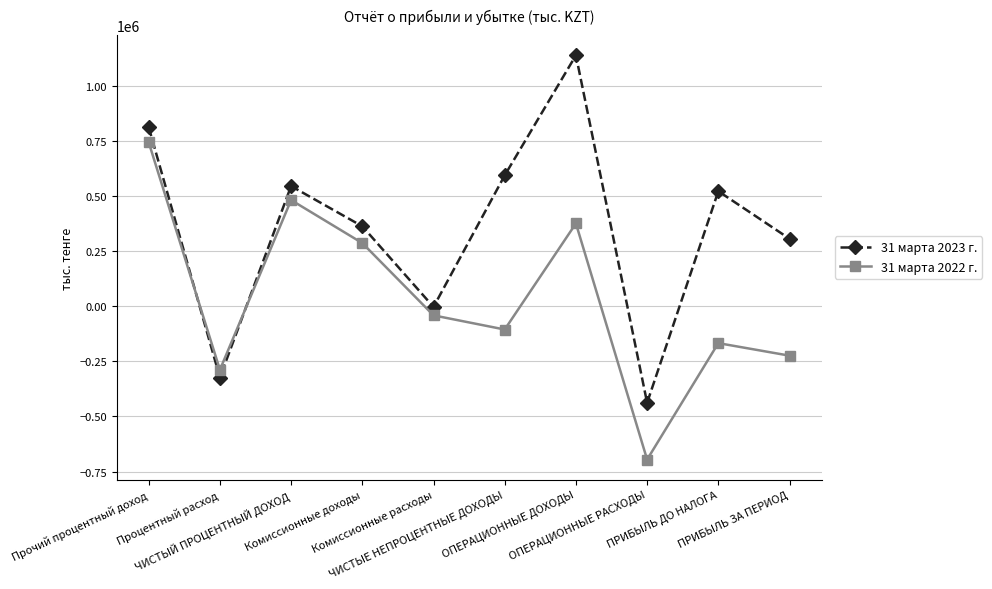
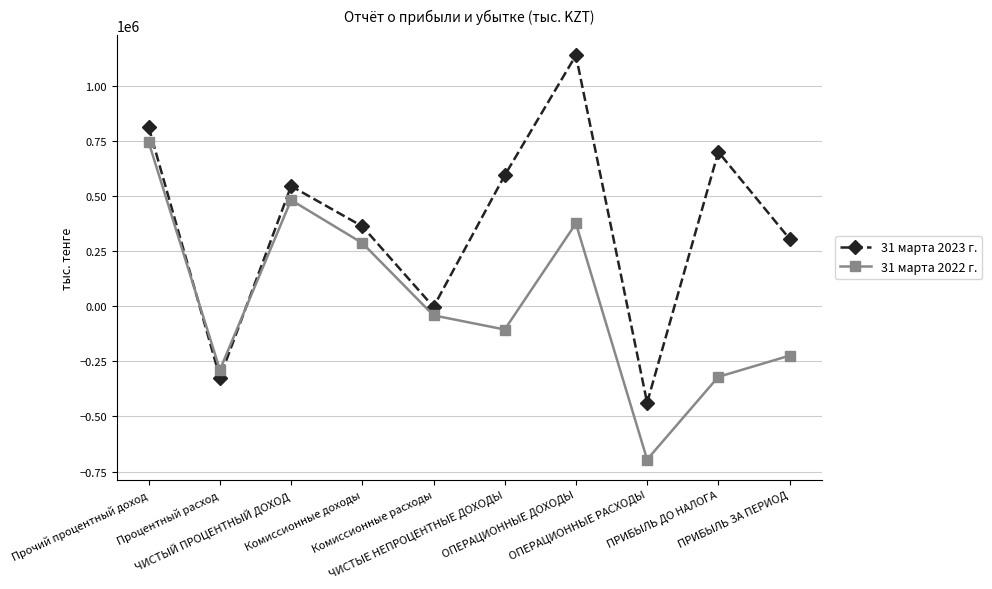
  {
    "31 марта 2023 г.": {
      "Прочий процентный доход": 810000,
      "Процентный расход": -320000,
      "ЧИСТЫЙ ПРОЦЕНТНЫЙ ДОХОД": 540000,
      "Комиссионные доходы": 360000,
      "Комиссионные расходы": 0,
      "ЧИСТЫЕ НЕПРОЦЕНТНЫЕ ДОХОДЫ": 590000,
      "ОПЕРАЦИОННЫЕ ДОХОДЫ": 1140000,
      "ОПЕРАЦИОННЫЕ РАСХОДЫ": -440000,
-     "ПРИБЫЛЬ ДО НАЛОГА": 520000,
+     "ПРИБЫЛЬ ДО НАЛОГА": 700000,
      "ПРИБЫЛЬ ЗА ПЕРИОД": 310000
    },
    "31 марта 2022 г.": {
      "Прочий процентный доход": 740000,
      "Процентный расход": -290000,
      "ЧИСТЫЙ ПРОЦЕНТНЫЙ ДОХОД": 480000,
      "Комиссионные доходы": 290000,
      "Комиссионные расходы": -40000,
      "ЧИСТЫЕ НЕПРОЦЕНТНЫЕ ДОХОДЫ": -110000,
      "ОПЕРАЦИОННЫЕ ДОХОДЫ": 370000,
      "ОПЕРАЦИОННЫЕ РАСХОДЫ": -700000,
-     "ПРИБЫЛЬ ДО НАЛОГА": -170000,
+     "ПРИБЫЛЬ ДО НАЛОГА": -320000,
      "ПРИБЫЛЬ ЗА ПЕРИОД": -220000
    }
  }
